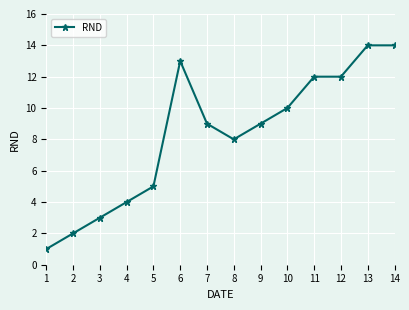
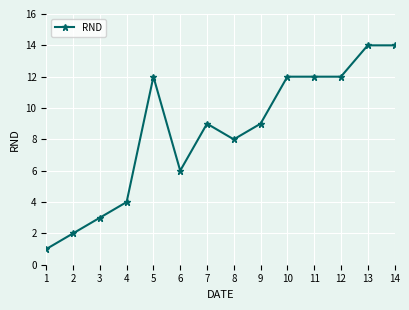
  {
    "1": 1,
    "2": 2,
    "3": 3,
    "4": 4,
-   "5": 5,
-   "6": 13,
+   "5": 12,
+   "6": 6,
    "7": 9,
    "8": 8,
    "9": 9,
-   "10": 10,
+   "10": 12,
    "11": 12,
    "12": 12,
    "13": 14,
    "14": 14
  }
